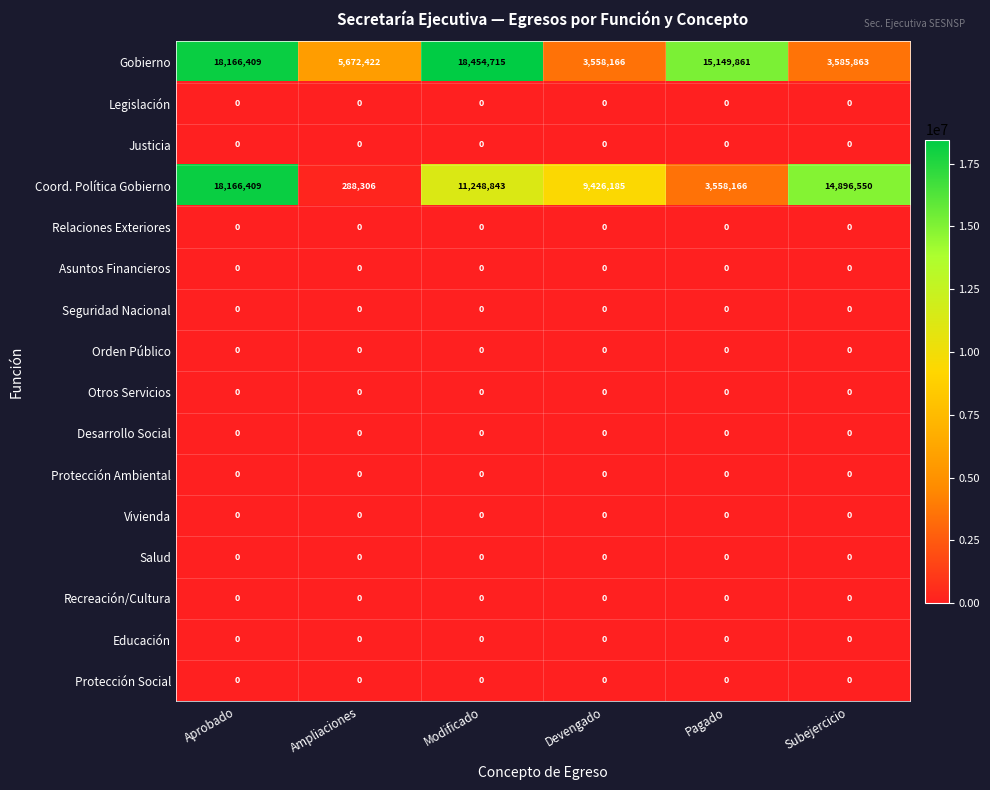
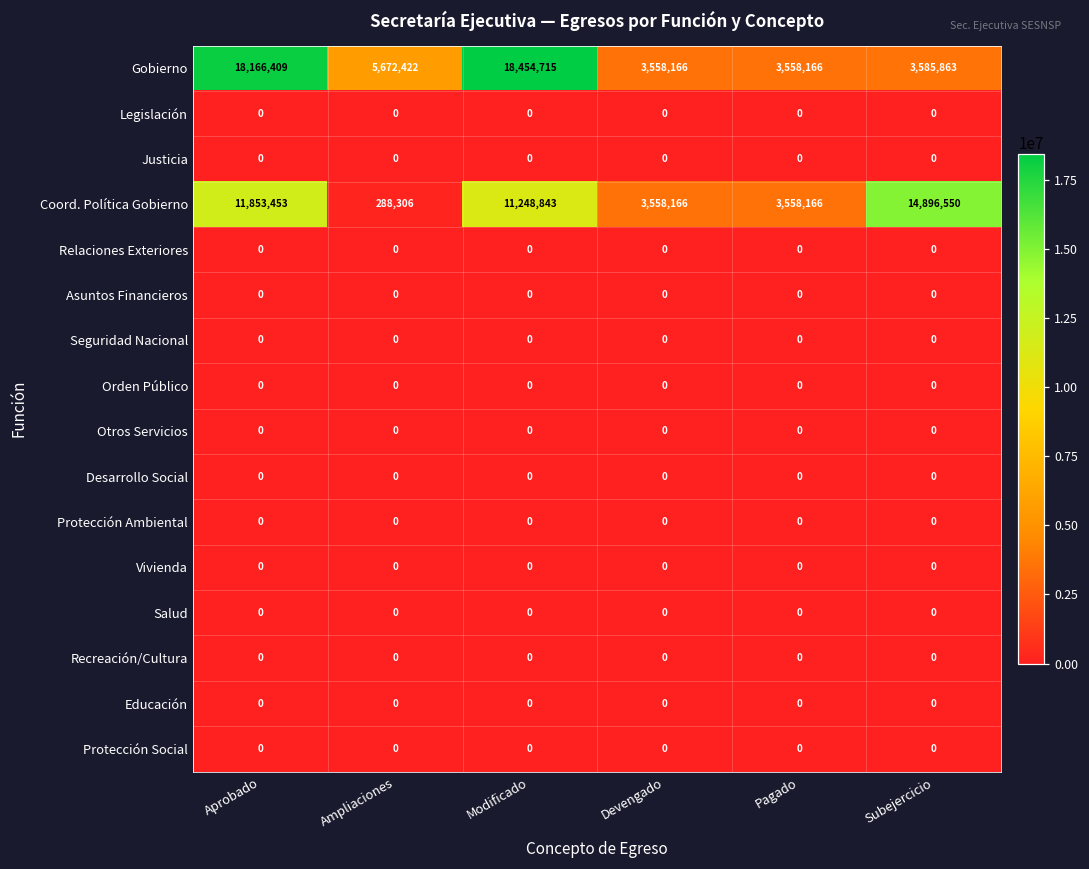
  {
    "Gobierno": {
      "Aprobado": "18,166,409",
      "Ampliaciones": "5,672,422",
      "Modificado": "18,454,715",
      "Devengado": "3,558,166",
-     "Pagado": "15,149,861",
+     "Pagado": "3,558,166",
      "Subejercicio": "3,585,863"
    },
    "Legislación": {
      "Aprobado": "0",
      "Ampliaciones": "0",
      "Modificado": "0",
      "Devengado": "0",
      "Pagado": "0",
      "Subejercicio": "0"
    },
    "Justicia": {
      "Aprobado": "0",
      "Ampliaciones": "0",
      "Modificado": "0",
      "Devengado": "0",
      "Pagado": "0",
      "Subejercicio": "0"
    },
    "Coord. Política Gobierno": {
-     "Aprobado": "18,166,409",
+     "Aprobado": "11,853,453",
      "Ampliaciones": "288,306",
      "Modificado": "11,248,843",
-     "Devengado": "9,426,185",
+     "Devengado": "3,558,166",
      "Pagado": "3,558,166",
      "Subejercicio": "14,896,550"
    },
    "Relaciones Exteriores": {
      "Aprobado": "0",
      "Ampliaciones": "0",
      "Modificado": "0",
      "Devengado": "0",
      "Pagado": "0",
      "Subejercicio": "0"
    },
    "Asuntos Financieros": {
      "Aprobado": "0",
      "Ampliaciones": "0",
      "Modificado": "0",
      "Devengado": "0",
      "Pagado": "0",
      "Subejercicio": "0"
    },
    "Seguridad Nacional": {
      "Aprobado": "0",
      "Ampliaciones": "0",
      "Modificado": "0",
      "Devengado": "0",
      "Pagado": "0",
      "Subejercicio": "0"
    },
    "Orden Público": {
      "Aprobado": "0",
      "Ampliaciones": "0",
      "Modificado": "0",
      "Devengado": "0",
      "Pagado": "0",
      "Subejercicio": "0"
    },
    "Otros Servicios": {
      "Aprobado": "0",
      "Ampliaciones": "0",
      "Modificado": "0",
      "Devengado": "0",
      "Pagado": "0",
      "Subejercicio": "0"
    },
    "Desarrollo Social": {
      "Aprobado": "0",
      "Ampliaciones": "0",
      "Modificado": "0",
      "Devengado": "0",
      "Pagado": "0",
      "Subejercicio": "0"
    },
    "Protección Ambiental": {
      "Aprobado": "0",
      "Ampliaciones": "0",
      "Modificado": "0",
      "Devengado": "0",
      "Pagado": "0",
      "Subejercicio": "0"
    },
    "Vivienda": {
      "Aprobado": "0",
      "Ampliaciones": "0",
      "Modificado": "0",
      "Devengado": "0",
      "Pagado": "0",
      "Subejercicio": "0"
    },
    "Salud": {
      "Aprobado": "0",
      "Ampliaciones": "0",
      "Modificado": "0",
      "Devengado": "0",
      "Pagado": "0",
      "Subejercicio": "0"
    },
    "Recreación/Cultura": {
      "Aprobado": "0",
      "Ampliaciones": "0",
      "Modificado": "0",
      "Devengado": "0",
      "Pagado": "0",
      "Subejercicio": "0"
    },
    "Educación": {
      "Aprobado": "0",
      "Ampliaciones": "0",
      "Modificado": "0",
      "Devengado": "0",
      "Pagado": "0",
      "Subejercicio": "0"
    },
    "Protección Social": {
      "Aprobado": "0",
      "Ampliaciones": "0",
      "Modificado": "0",
      "Devengado": "0",
      "Pagado": "0",
      "Subejercicio": "0"
    }
  }
